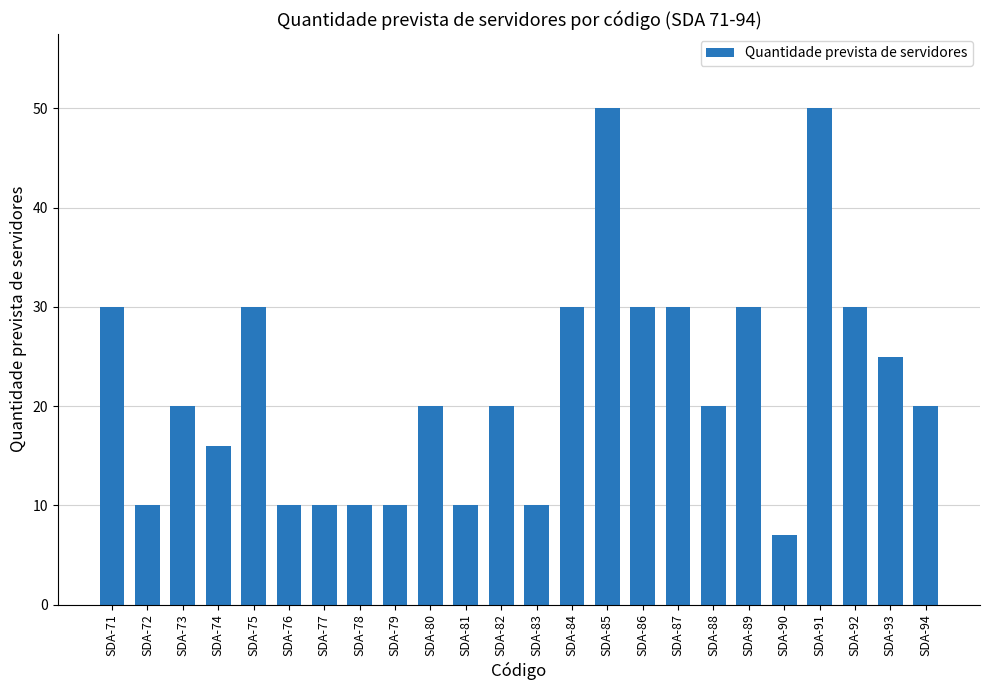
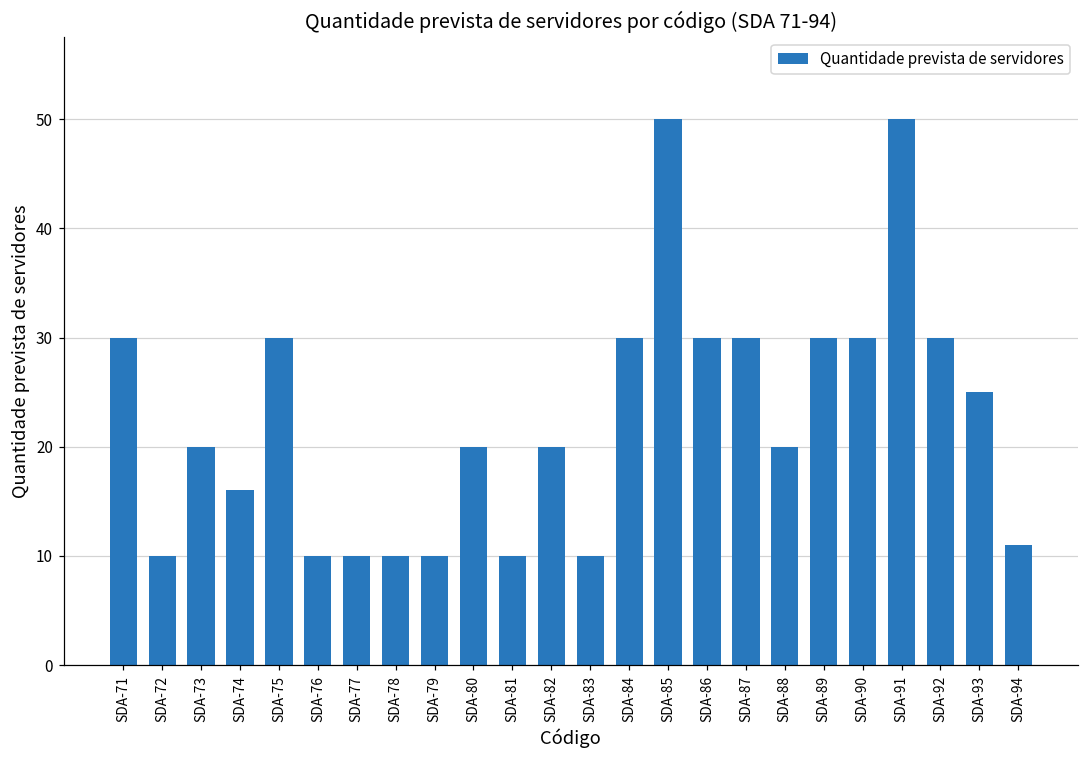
  {
    "SDA-71": 30,
    "SDA-72": 10,
    "SDA-73": 20,
    "SDA-74": 16,
    "SDA-75": 30,
    "SDA-76": 10,
    "SDA-77": 10,
    "SDA-78": 10,
    "SDA-79": 10,
    "SDA-80": 20,
    "SDA-81": 10,
    "SDA-82": 20,
    "SDA-83": 10,
    "SDA-84": 30,
    "SDA-85": 50,
    "SDA-86": 30,
    "SDA-87": 30,
    "SDA-88": 20,
    "SDA-89": 30,
-   "SDA-90": 7,
+   "SDA-90": 30,
    "SDA-91": 50,
    "SDA-92": 30,
    "SDA-93": 25,
-   "SDA-94": 20
+   "SDA-94": 11
  }
